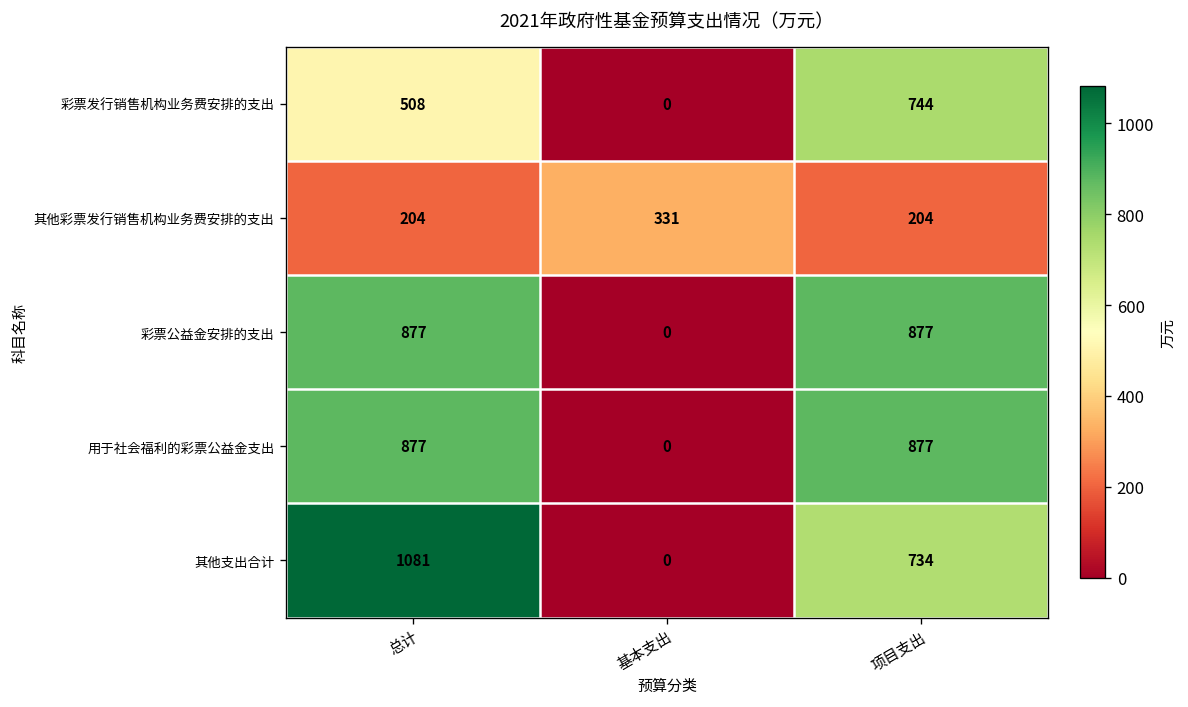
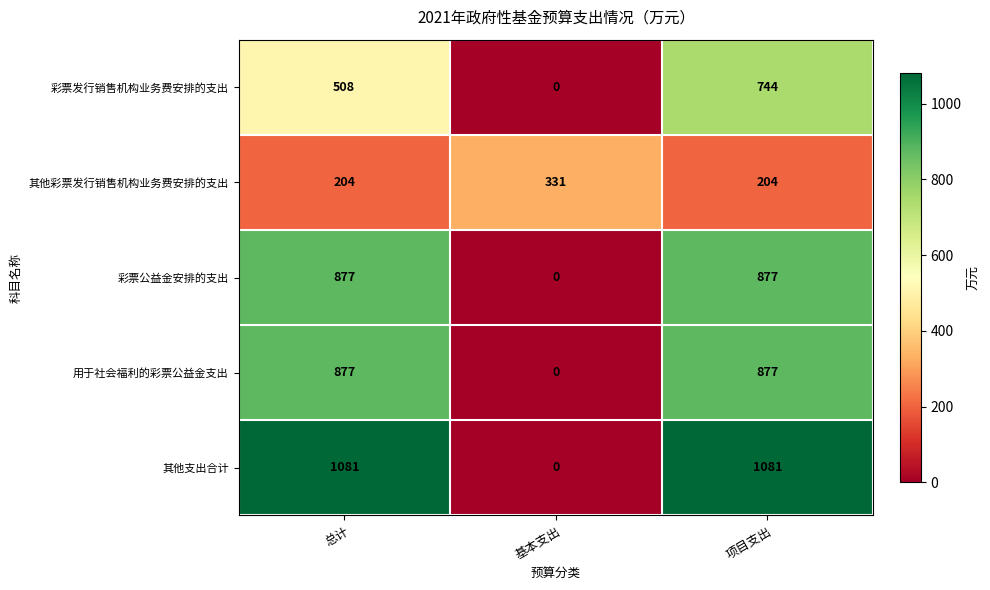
  {
    "彩票发行销售机构业务费安排的支出": {
      "总计": 508,
      "基本支出": 0,
      "项目支出": 744
    },
    "其他彩票发行销售机构业务费安排的支出": {
      "总计": 204,
      "基本支出": 331,
      "项目支出": 204
    },
    "彩票公益金安排的支出": {
      "总计": 877,
      "基本支出": 0,
      "项目支出": 877
    },
    "用于社会福利的彩票公益金支出": {
      "总计": 877,
      "基本支出": 0,
      "项目支出": 877
    },
    "其他支出合计": {
      "总计": 1081,
      "基本支出": 0,
-     "项目支出": 734
+     "项目支出": 1081
    }
  }
